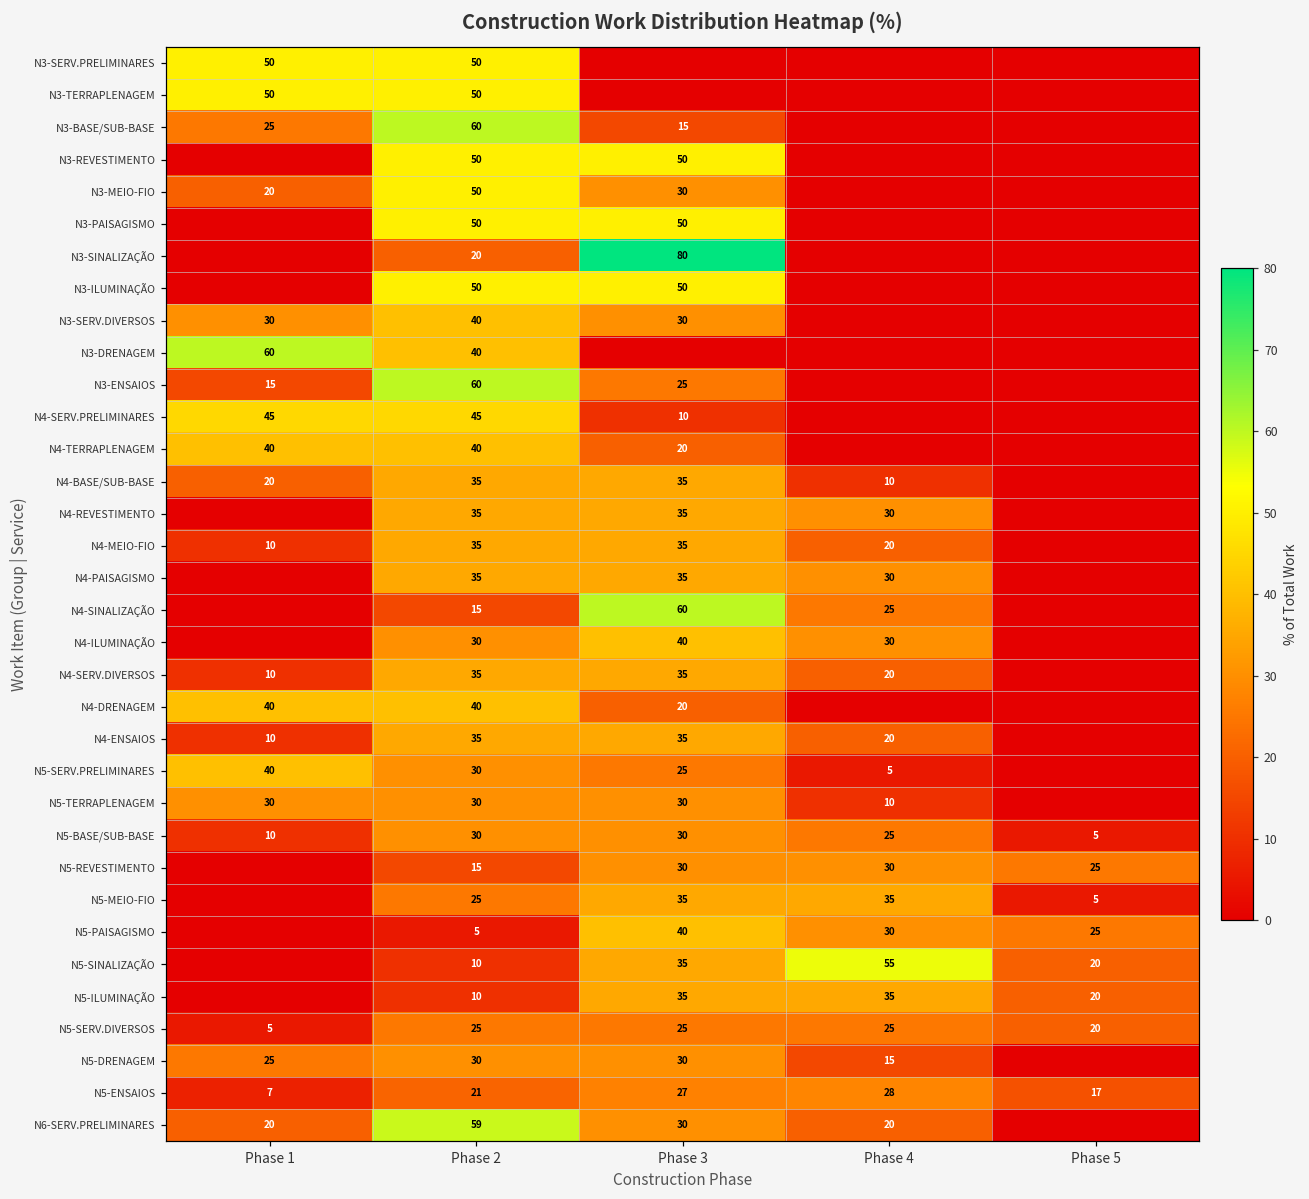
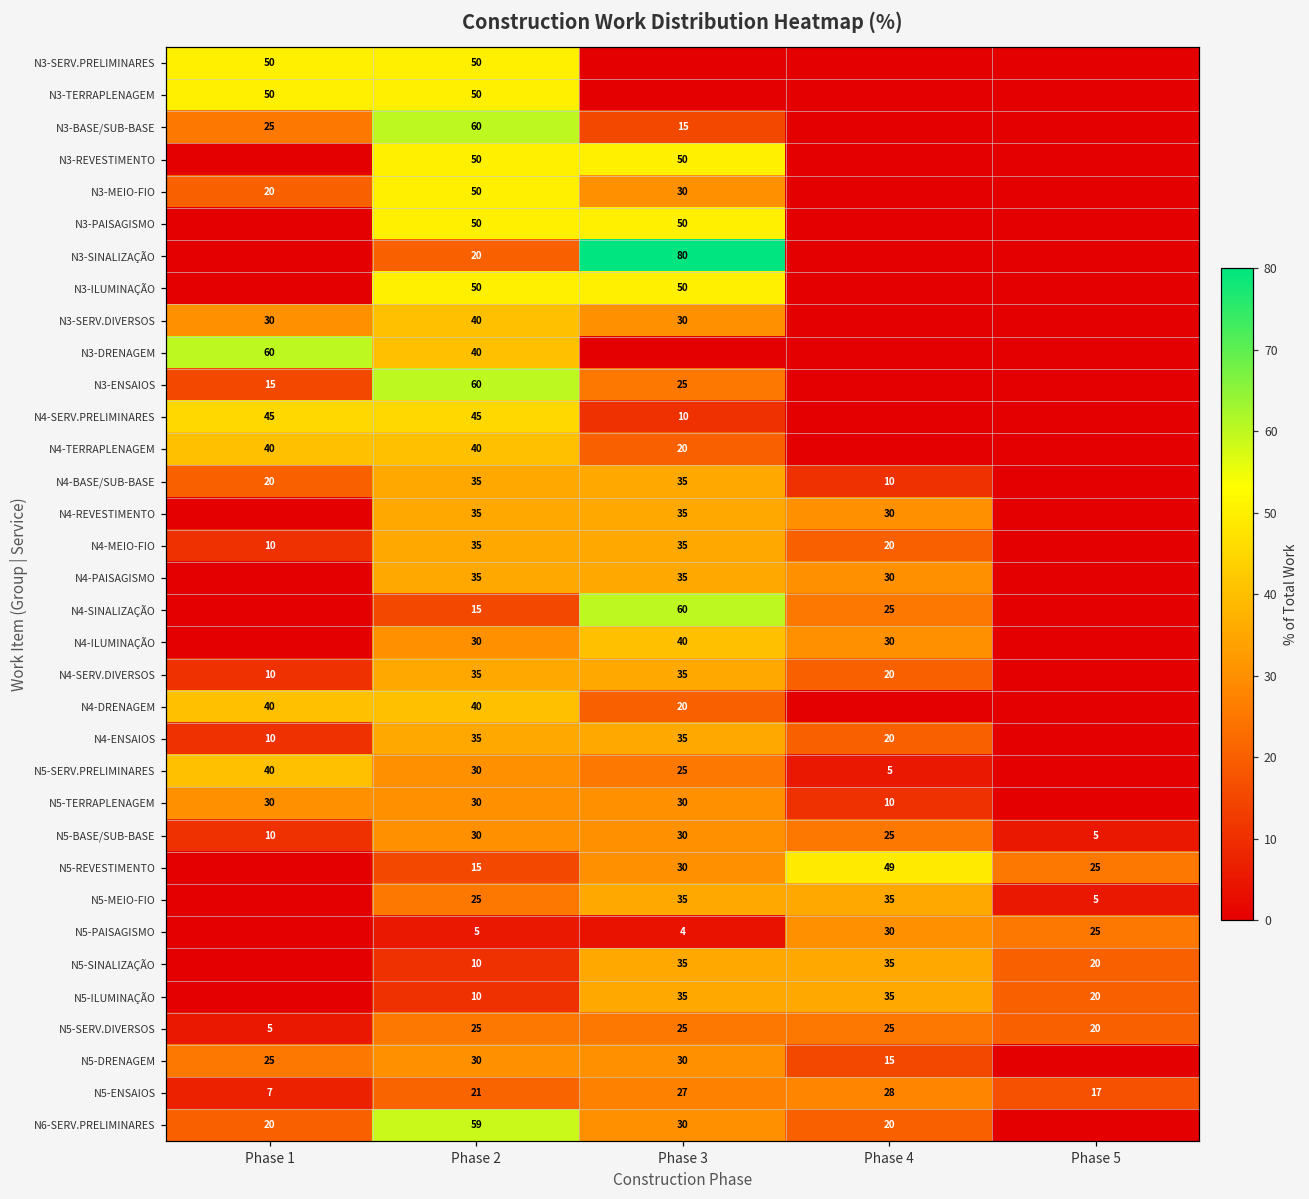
  {
    "N3-SERV.PRELIMINARES": {
      "Phase 1": 50,
      "Phase 2": 50
    },
    "N3-TERRAPLENAGEM": {
      "Phase 1": 50,
      "Phase 2": 50
    },
    "N3-BASE/SUB-BASE": {
      "Phase 1": 25,
      "Phase 2": 60,
      "Phase 3": 15
    },
    "N3-REVESTIMENTO": {
      "Phase 2": 50,
      "Phase 3": 50
    },
    "N3-MEIO-FIO": {
      "Phase 1": 20,
      "Phase 2": 50,
      "Phase 3": 30
    },
    "N3-PAISAGISMO": {
      "Phase 2": 50,
      "Phase 3": 50
    },
    "N3-SINALIZAÇÃO": {
      "Phase 2": 20,
      "Phase 3": 80
    },
    "N3-ILUMINAÇÃO": {
      "Phase 2": 50,
      "Phase 3": 50
    },
    "N3-SERV.DIVERSOS": {
      "Phase 1": 30,
      "Phase 2": 40,
      "Phase 3": 30
    },
    "N3-DRENAGEM": {
      "Phase 1": 60,
      "Phase 2": 40
    },
    "N3-ENSAIOS": {
      "Phase 1": 15,
      "Phase 2": 60,
      "Phase 3": 25
    },
    "N4-SERV.PRELIMINARES": {
      "Phase 1": 45,
      "Phase 2": 45,
      "Phase 3": 10
    },
    "N4-TERRAPLENAGEM": {
      "Phase 1": 40,
      "Phase 2": 40,
      "Phase 3": 20
    },
    "N4-BASE/SUB-BASE": {
      "Phase 1": 20,
      "Phase 2": 35,
      "Phase 3": 35,
      "Phase 4": 10
    },
    "N4-REVESTIMENTO": {
      "Phase 2": 35,
      "Phase 3": 35,
      "Phase 4": 30
    },
    "N4-MEIO-FIO": {
      "Phase 1": 10,
      "Phase 2": 35,
      "Phase 3": 35,
      "Phase 4": 20
    },
    "N4-PAISAGISMO": {
      "Phase 2": 35,
      "Phase 3": 35,
      "Phase 4": 30
    },
    "N4-SINALIZAÇÃO": {
      "Phase 2": 15,
      "Phase 3": 60,
      "Phase 4": 25
    },
    "N4-ILUMINAÇÃO": {
      "Phase 2": 30,
      "Phase 3": 40,
      "Phase 4": 30
    },
    "N4-SERV.DIVERSOS": {
      "Phase 1": 10,
      "Phase 2": 35,
      "Phase 3": 35,
      "Phase 4": 20
    },
    "N4-DRENAGEM": {
      "Phase 1": 40,
      "Phase 2": 40,
      "Phase 3": 20
    },
    "N4-ENSAIOS": {
      "Phase 1": 10,
      "Phase 2": 35,
      "Phase 3": 35,
      "Phase 4": 20
    },
    "N5-SERV.PRELIMINARES": {
      "Phase 1": 40,
      "Phase 2": 30,
      "Phase 3": 25,
      "Phase 4": 5
    },
    "N5-TERRAPLENAGEM": {
      "Phase 1": 30,
      "Phase 2": 30,
      "Phase 3": 30,
      "Phase 4": 10
    },
    "N5-BASE/SUB-BASE": {
      "Phase 1": 10,
      "Phase 2": 30,
      "Phase 3": 30,
      "Phase 4": 25,
      "Phase 5": 5
    },
    "N5-REVESTIMENTO": {
      "Phase 2": 15,
      "Phase 3": 30,
-     "Phase 4": 30,
+     "Phase 4": 49,
      "Phase 5": 25
    },
    "N5-MEIO-FIO": {
      "Phase 2": 25,
      "Phase 3": 35,
      "Phase 4": 35,
      "Phase 5": 5
    },
    "N5-PAISAGISMO": {
      "Phase 2": 5,
-     "Phase 3": 40,
+     "Phase 3": 4,
      "Phase 4": 30,
      "Phase 5": 25
    },
    "N5-SINALIZAÇÃO": {
      "Phase 2": 10,
      "Phase 3": 35,
-     "Phase 4": 55,
+     "Phase 4": 35,
      "Phase 5": 20
    },
    "N5-ILUMINAÇÃO": {
      "Phase 2": 10,
      "Phase 3": 35,
      "Phase 4": 35,
      "Phase 5": 20
    },
    "N5-SERV.DIVERSOS": {
      "Phase 1": 5,
      "Phase 2": 25,
      "Phase 3": 25,
      "Phase 4": 25,
      "Phase 5": 20
    },
    "N5-DRENAGEM": {
      "Phase 1": 25,
      "Phase 2": 30,
      "Phase 3": 30,
      "Phase 4": 15
    },
    "N5-ENSAIOS": {
      "Phase 1": 7,
      "Phase 2": 21,
      "Phase 3": 27,
      "Phase 4": 28,
      "Phase 5": 17
    },
    "N6-SERV.PRELIMINARES": {
      "Phase 1": 20,
      "Phase 2": 59,
      "Phase 3": 30,
      "Phase 4": 20
    }
  }
